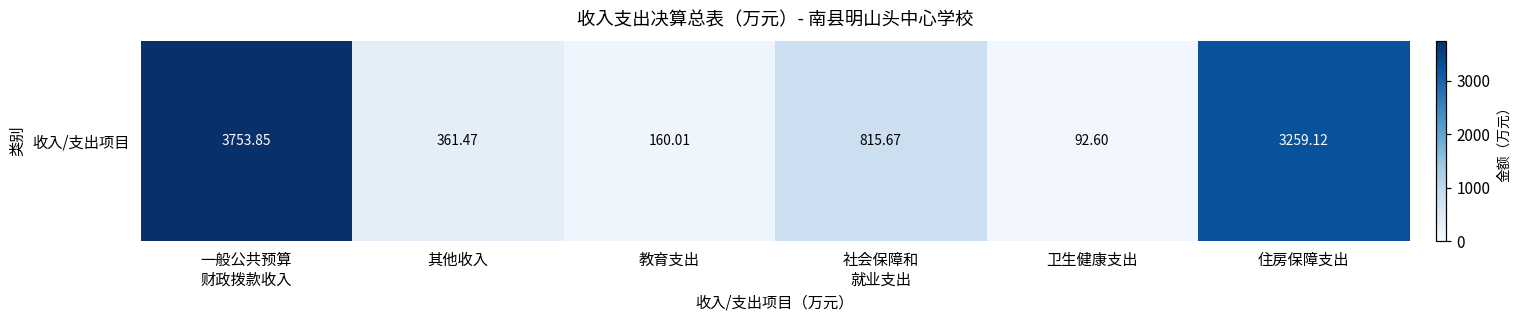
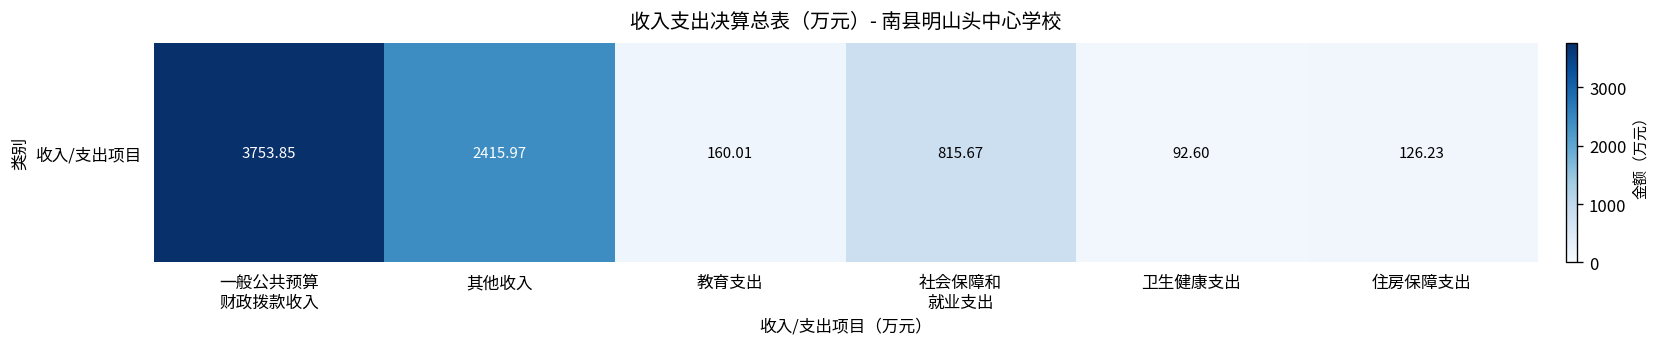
  {
    "收入/支出项目": {
      "一般公共预算 财政拨款收入": 3753.85,
-     "其他收入": 361.47,
+     "其他收入": 2415.97,
      "教育支出": 160.01,
      "社会保障和 就业支出": 815.67,
      "卫生健康支出": 92.60,
-     "住房保障支出": 3259.12
+     "住房保障支出": 126.23
    }
  }
